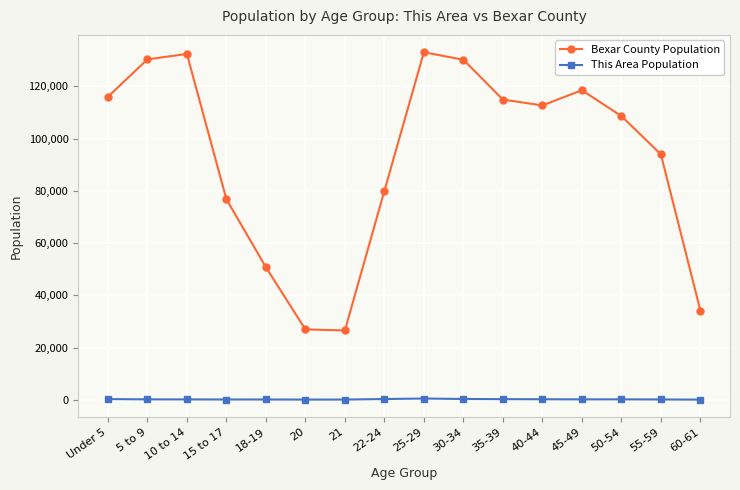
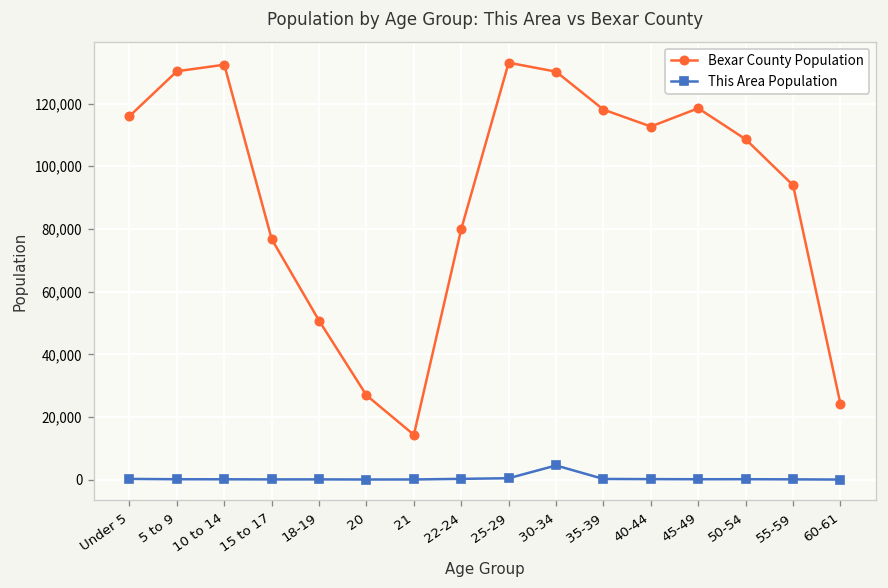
  {
    "Bexar County Population": {
      "Under 5": "116,000",
      "5 to 9": "130,000",
      "10 to 14": "132,000",
      "15 to 17": "77,000",
      "18-19": "51,000",
      "20": "27,000",
-     "21": "27,000",
+     "21": "14,000",
      "22-24": "80,000",
      "25-29": "133,000",
      "30-34": "130,000",
-     "35-39": "115,000",
+     "35-39": "118,000",
      "40-44": "113,000",
      "45-49": "119,000",
      "50-54": "109,000",
      "55-59": "94,000",
-     "60-61": "34,000"
+     "60-61": "24,000"
    },
    "This Area Population": {
      "Under 5": "0",
      "5 to 9": "0",
      "10 to 14": "0",
      "15 to 17": "0",
      "18-19": "0",
      "20": "0",
      "21": "0",
      "22-24": "0",
      "25-29": "0",
-     "30-34": "0",
+     "30-34": "5,000",
      "35-39": "0",
      "40-44": "0",
      "45-49": "0",
      "50-54": "0",
      "55-59": "0",
      "60-61": "0"
    }
  }
